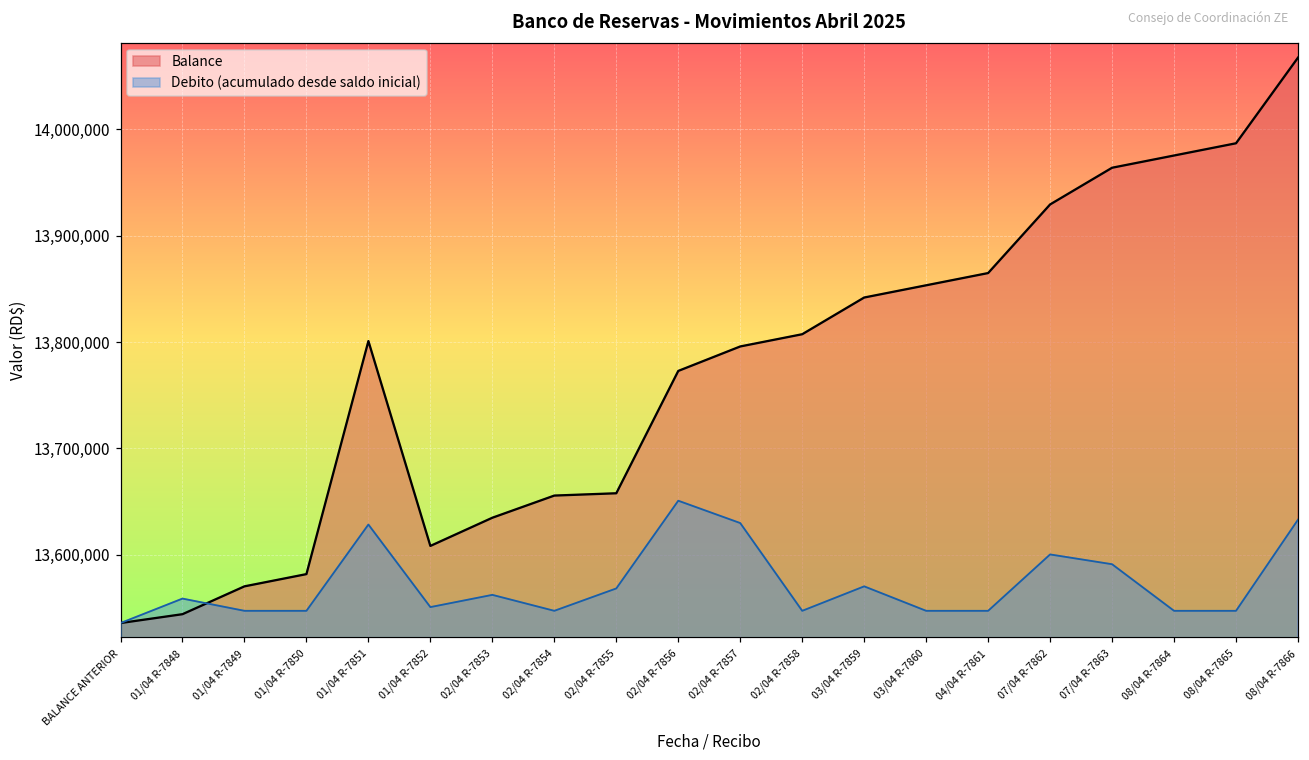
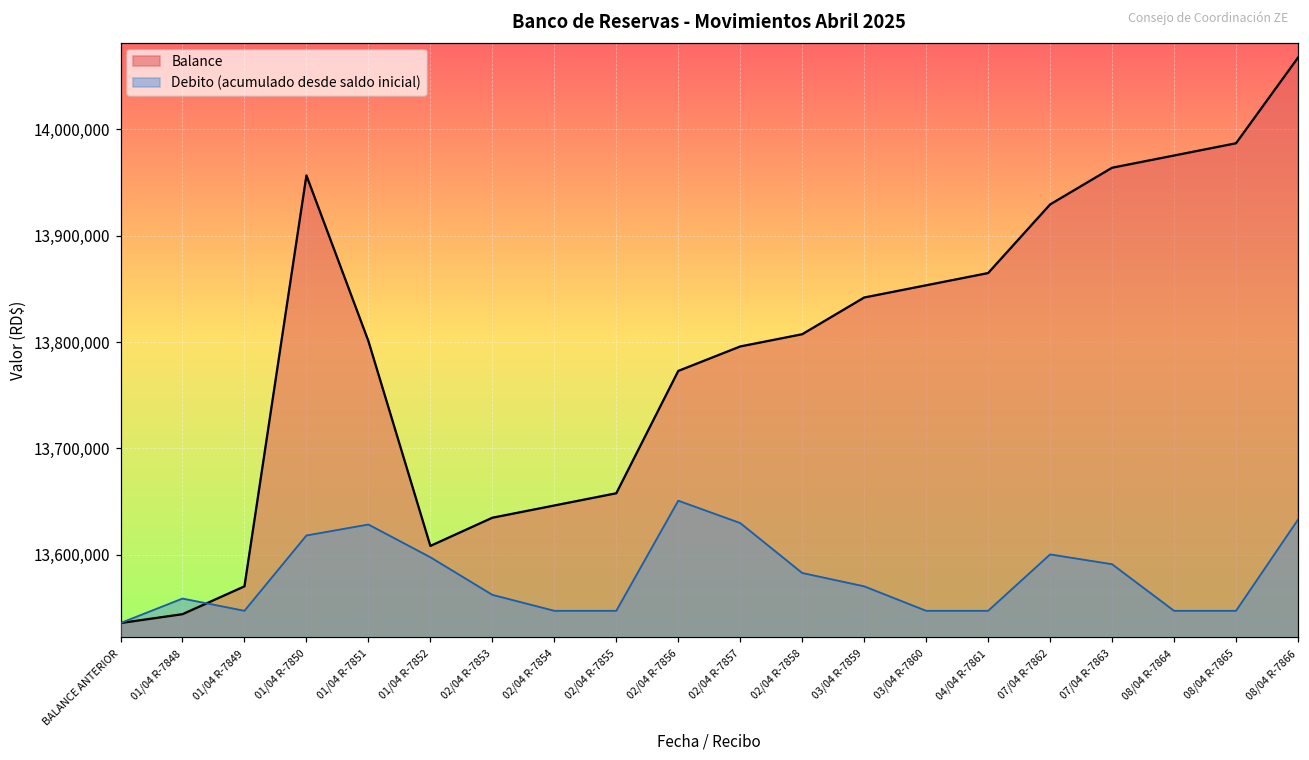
  {
    "Balance": {
      "01/04 R-7848": "13,540,000",
      "01/04 R-7849": "13,570,000",
-     "01/04 R-7850": "13,580,000",
+     "01/04 R-7850": "13,960,000",
      "01/04 R-7851": "13,800,000",
      "01/04 R-7852": "13,610,000",
      "02/04 R-7853": "13,630,000",
-     "02/04 R-7854": "13,660,000",
+     "02/04 R-7854": "13,650,000",
      "02/04 R-7855": "13,660,000",
      "02/04 R-7856": "13,770,000",
      "02/04 R-7857": "13,800,000",
      "02/04 R-7858": "13,810,000",
      "03/04 R-7859": "13,840,000",
      "03/04 R-7860": "13,850,000",
      "04/04 R-7861": "13,860,000",
      "07/04 R-7862": "13,930,000",
      "07/04 R-7863": "13,960,000",
      "08/04 R-7864": "13,980,000",
      "08/04 R-7865": "13,990,000",
      "08/04 R-7866": "14,070,000"
    },
    "Debito (acumulado desde saldo inicial)": {
      "01/04 R-7848": "13,560,000",
      "01/04 R-7849": "13,550,000",
-     "01/04 R-7850": "13,550,000",
+     "01/04 R-7850": "13,620,000",
      "01/04 R-7851": "13,630,000",
-     "01/04 R-7852": "13,550,000",
+     "01/04 R-7852": "13,600,000",
      "02/04 R-7853": "13,560,000",
      "02/04 R-7854": "13,550,000",
-     "02/04 R-7855": "13,570,000",
+     "02/04 R-7855": "13,550,000",
      "02/04 R-7856": "13,650,000",
      "02/04 R-7857": "13,630,000",
-     "02/04 R-7858": "13,550,000",
+     "02/04 R-7858": "13,580,000",
      "03/04 R-7859": "13,570,000",
      "03/04 R-7860": "13,550,000",
      "04/04 R-7861": "13,550,000",
      "07/04 R-7862": "13,600,000",
      "07/04 R-7863": "13,590,000",
      "08/04 R-7864": "13,550,000",
      "08/04 R-7865": "13,550,000",
      "08/04 R-7866": "13,630,000"
    }
  }
